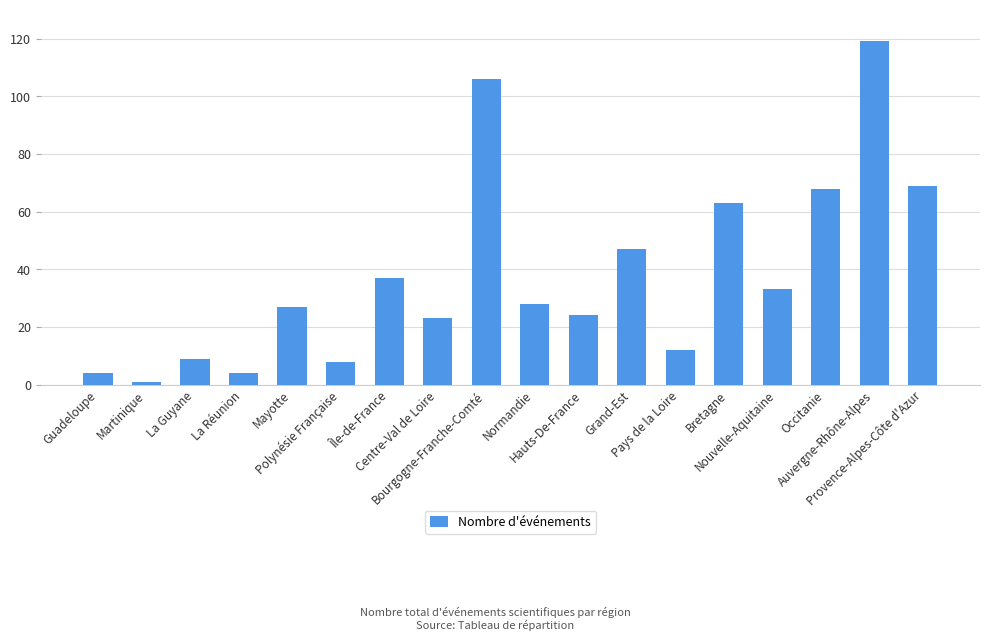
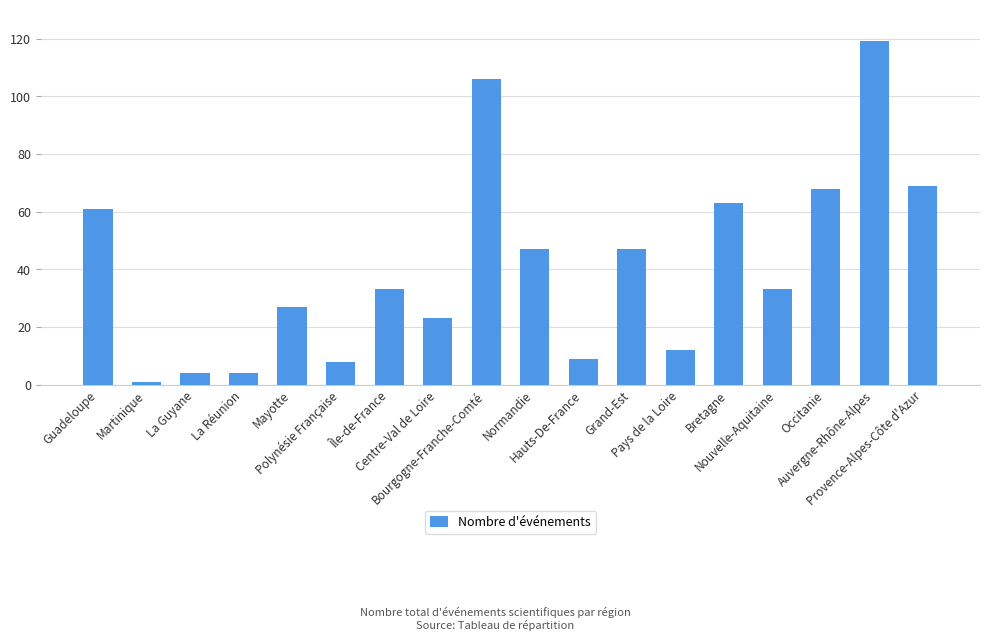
  {
-   "Guadeloupe": 4,
+   "Guadeloupe": 61,
    "Martinique": 1,
-   "La Guyane": 9,
+   "La Guyane": 4,
    "La Réunion": 4,
    "Mayotte": 27,
    "Polynésie Française": 8,
-   "Île-de-France": 37,
+   "Île-de-France": 33,
    "Centre-Val de Loire": 23,
    "Bourgogne-Franche-Comté": 106,
-   "Normandie": 28,
-   "Hauts-De-France": 24,
+   "Normandie": 47,
+   "Hauts-De-France": 9,
    "Grand-Est": 47,
    "Pays de la Loire": 12,
    "Bretagne": 63,
    "Nouvelle-Aquitaine": 33,
    "Occitanie": 68,
    "Auvergne-Rhône-Alpes": 119,
    "Provence-Alpes-Côte d'Azur": 69
  }
